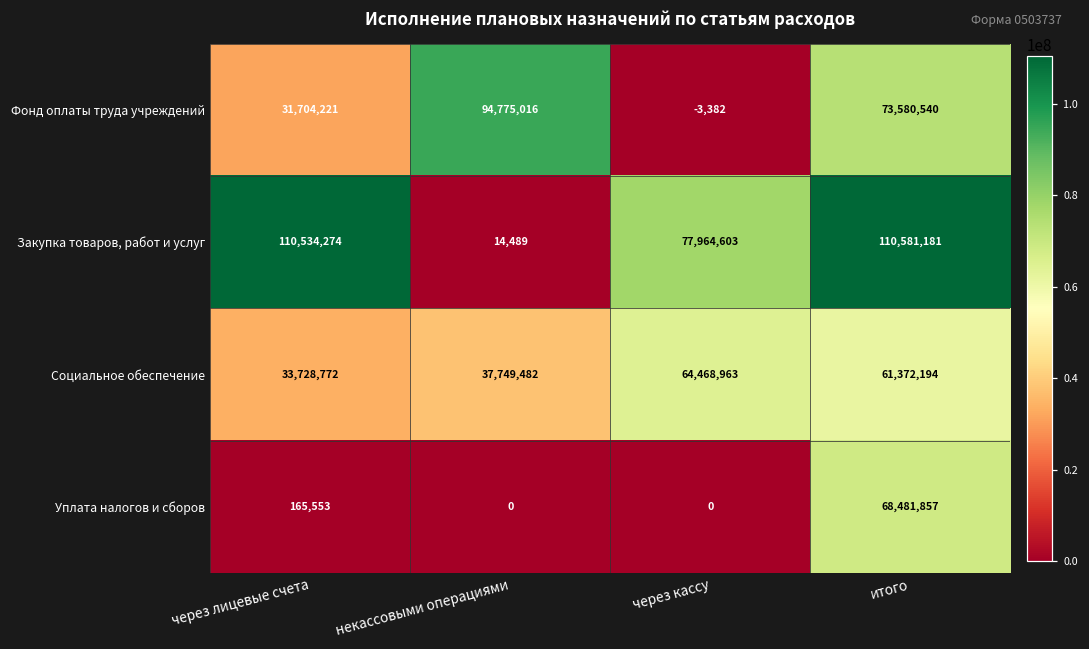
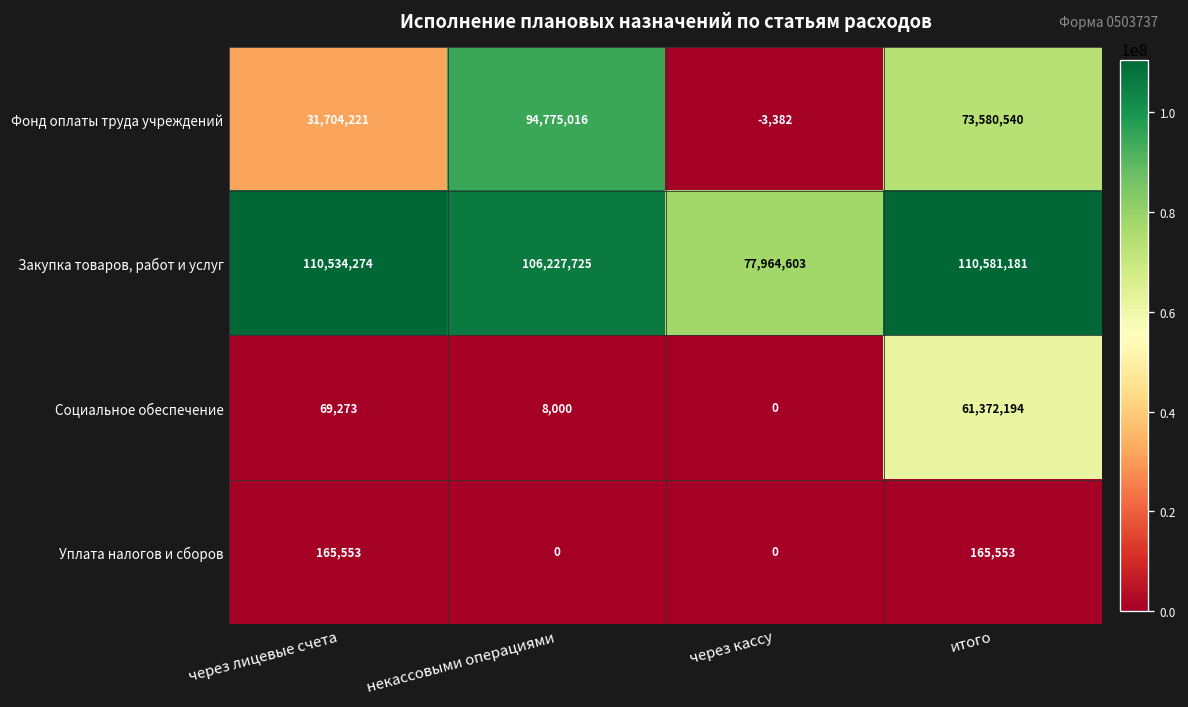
  {
    "Фонд оплаты труда учреждений": {
      "через лицевые счета": "31,704,221",
      "некассовыми операциями": "94,775,016",
      "через кассу": "-3,382",
      "итого": "73,580,540"
    },
    "Закупка товаров, работ и услуг": {
      "через лицевые счета": "110,534,274",
-     "некассовыми операциями": "14,489",
+     "некассовыми операциями": "106,227,725",
      "через кассу": "77,964,603",
      "итого": "110,581,181"
    },
    "Социальное обеспечение": {
-     "через лицевые счета": "33,728,772",
-     "некассовыми операциями": "37,749,482",
-     "через кассу": "64,468,963",
+     "через лицевые счета": "69,273",
+     "некассовыми операциями": "8,000",
+     "через кассу": "0",
      "итого": "61,372,194"
    },
    "Уплата налогов и сборов": {
      "через лицевые счета": "165,553",
      "некассовыми операциями": "0",
      "через кассу": "0",
-     "итого": "68,481,857"
+     "итого": "165,553"
    }
  }
